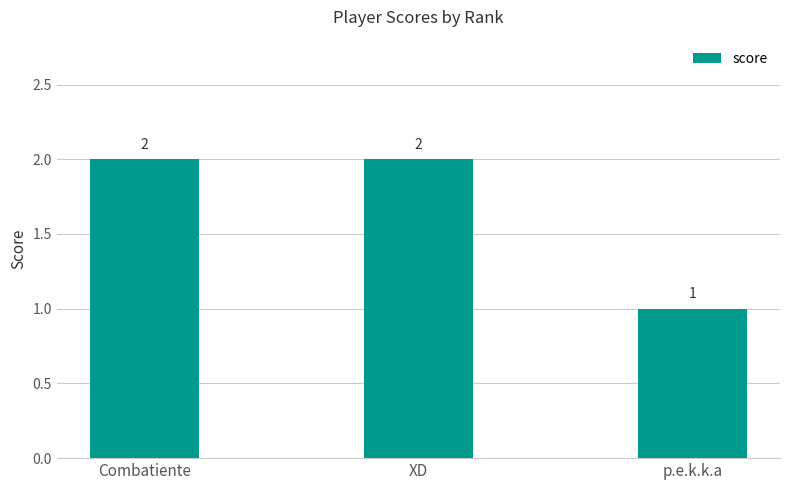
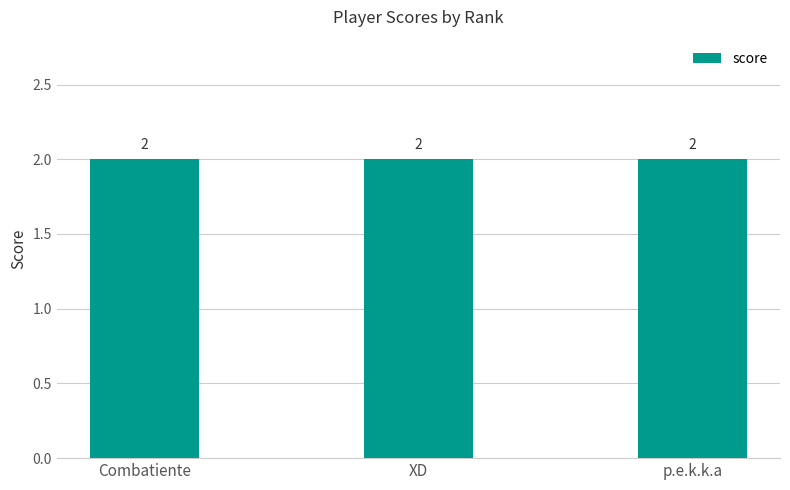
  {
    "Combatiente": 2,
    "XD": 2,
-   "p.e.k.k.a": 1
+   "p.e.k.k.a": 2
  }
